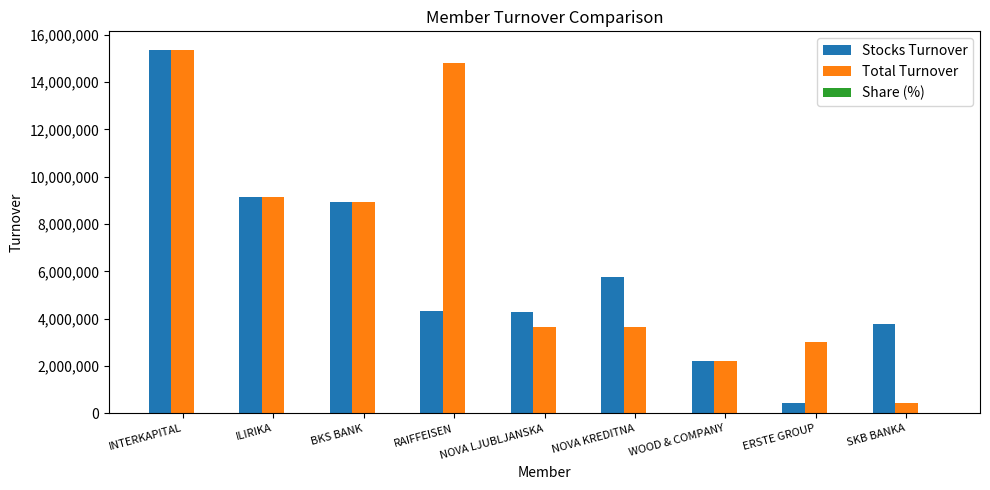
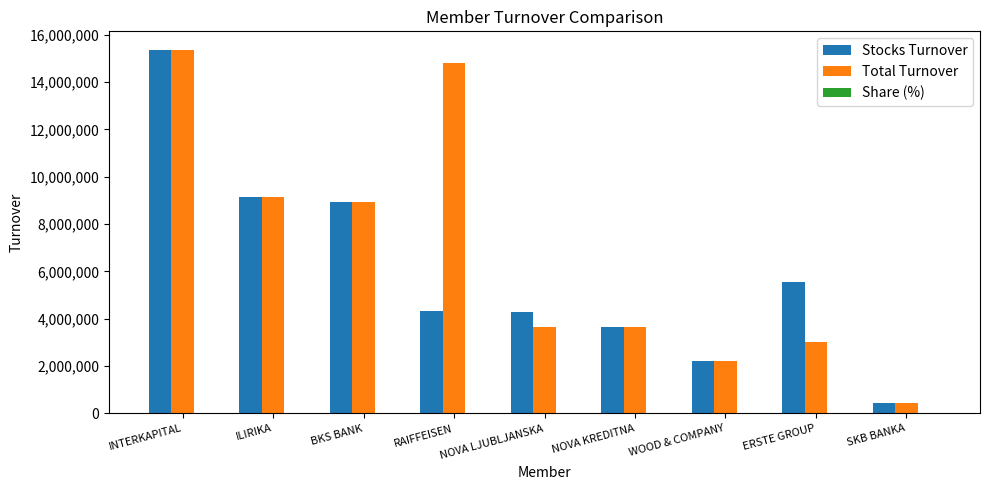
  {
    "Stocks Turnover": {
      "INTERKAPITAL": "15,400,000",
      "ILIRIKA": "9,100,000",
      "BKS BANK": "8,900,000",
      "RAIFFEISEN": "4,300,000",
      "NOVA LJUBLJANSKA": "4,300,000",
-     "NOVA KREDITNA": "5,800,000",
+     "NOVA KREDITNA": "3,600,000",
      "WOOD & COMPANY": "2,200,000",
-     "ERSTE GROUP": "500,000",
-     "SKB BANKA": "3,800,000"
+     "ERSTE GROUP": "5,500,000",
+     "SKB BANKA": "400,000"
    },
    "Total Turnover": {
      "INTERKAPITAL": "15,400,000",
      "ILIRIKA": "9,100,000",
      "BKS BANK": "8,900,000",
      "RAIFFEISEN": "14,800,000",
      "NOVA LJUBLJANSKA": "3,600,000",
      "NOVA KREDITNA": "3,600,000",
      "WOOD & COMPANY": "2,200,000",
      "ERSTE GROUP": "3,000,000",
      "SKB BANKA": "400,000"
    }
  }
